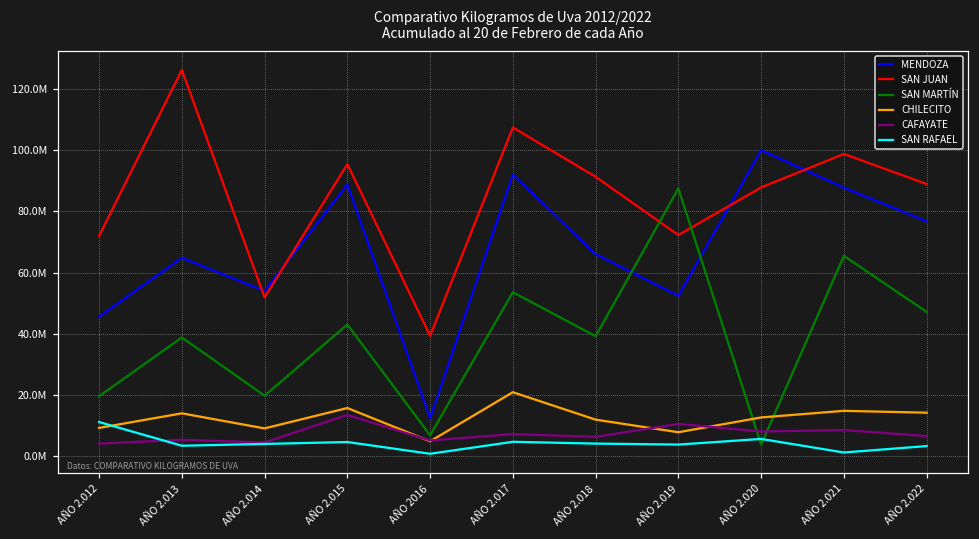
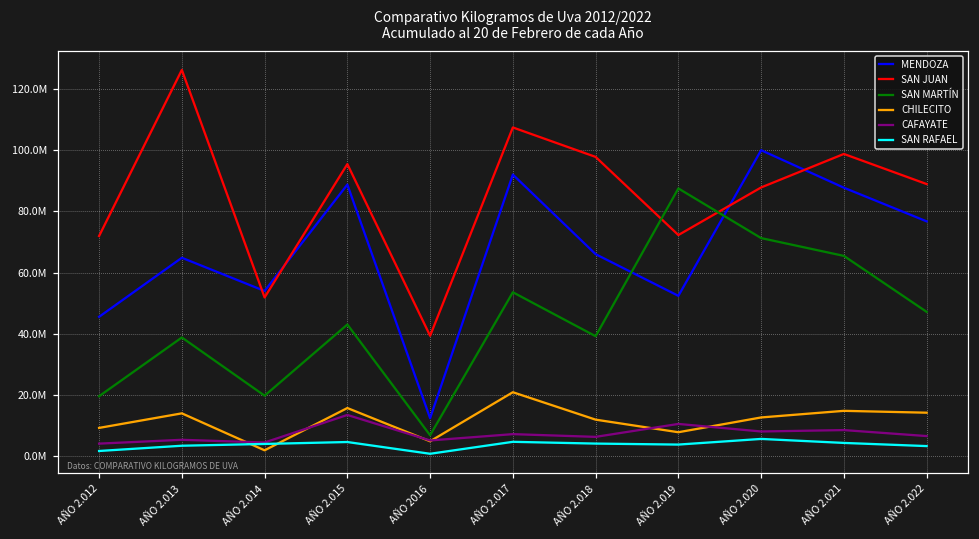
  {
    "MENDOZA": {
      "AÑO 2.012": 45000000,
      "AÑO 2.013": 65000000,
      "AÑO 2.014": 54000000,
      "AÑO 2.015": 89000000,
      "AÑO 2016": 12000000,
      "AÑO 2.017": 92000000,
      "AÑO 2.018": 66000000,
      "AÑO 2.019": 52000000,
      "AÑO 2.020": 100000000,
      "AÑO 2.021": 88000000,
      "AÑO 2.022": 77000000
    },
    "SAN JUAN": {
      "AÑO 2.012": 72000000,
      "AÑO 2.013": 126000000,
      "AÑO 2.014": 52000000,
      "AÑO 2.015": 96000000,
      "AÑO 2016": 39000000,
      "AÑO 2.017": 108000000,
-     "AÑO 2.018": 91000000,
+     "AÑO 2.018": 98000000,
      "AÑO 2.019": 72000000,
      "AÑO 2.020": 88000000,
      "AÑO 2.021": 99000000,
      "AÑO 2.022": 89000000
    },
    "SAN MARTÍN": {
      "AÑO 2.012": 19000000,
      "AÑO 2.013": 39000000,
      "AÑO 2.014": 20000000,
      "AÑO 2.015": 43000000,
      "AÑO 2016": 7000000,
      "AÑO 2.017": 54000000,
      "AÑO 2.018": 39000000,
      "AÑO 2.019": 88000000,
-     "AÑO 2.020": 4000000,
+     "AÑO 2.020": 71000000,
      "AÑO 2.021": 65000000,
      "AÑO 2.022": 47000000
    },
    "CHILECITO": {
      "AÑO 2.012": 9000000,
      "AÑO 2.013": 14000000,
-     "AÑO 2.014": 9000000,
+     "AÑO 2.014": 2000000,
      "AÑO 2.015": 16000000,
      "AÑO 2.017": 21000000,
      "AÑO 2.018": 12000000,
      "AÑO 2.019": 8000000,
      "AÑO 2.020": 13000000,
      "AÑO 2.021": 15000000,
      "AÑO 2.022": 14000000
    },
    "CAFAYATE": {
      "AÑO 2.012": 4000000,
      "AÑO 2.013": 5000000,
      "AÑO 2.015": 13000000,
      "AÑO 2.017": 7000000,
      "AÑO 2.018": 6000000,
      "AÑO 2.019": 10000000,
      "AÑO 2.020": 8000000,
      "AÑO 2.021": 8000000,
      "AÑO 2.022": 6000000
    },
    "SAN RAFAEL": {
-     "AÑO 2.012": 11000000,
+     "AÑO 2.012": 2000000,
      "AÑO 2.013": 3000000,
      "AÑO 2.015": 4000000,
      "AÑO 2016": 1000000,
      "AÑO 2.017": 5000000,
      "AÑO 2.018": 4000000,
      "AÑO 2.019": 4000000,
      "AÑO 2.020": 5000000,
-     "AÑO 2.021": 1000000,
+     "AÑO 2.021": 4000000,
      "AÑO 2.022": 3000000
    }
  }
